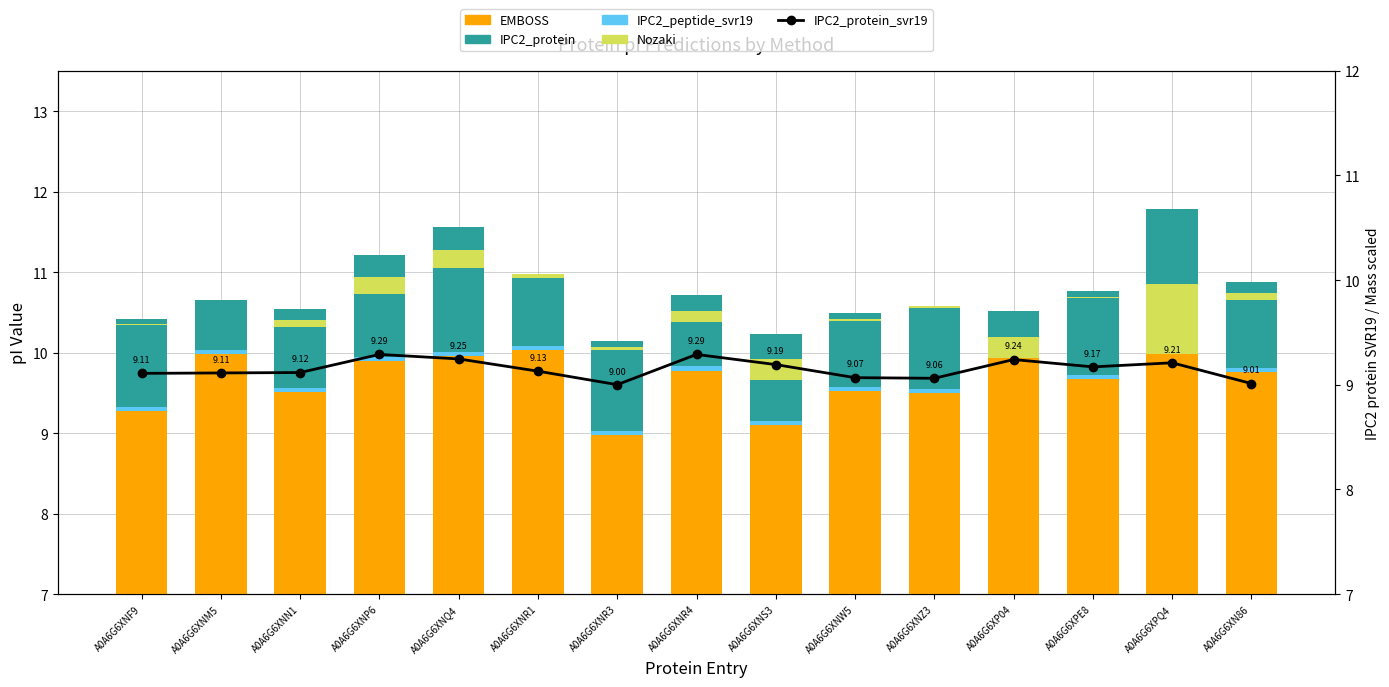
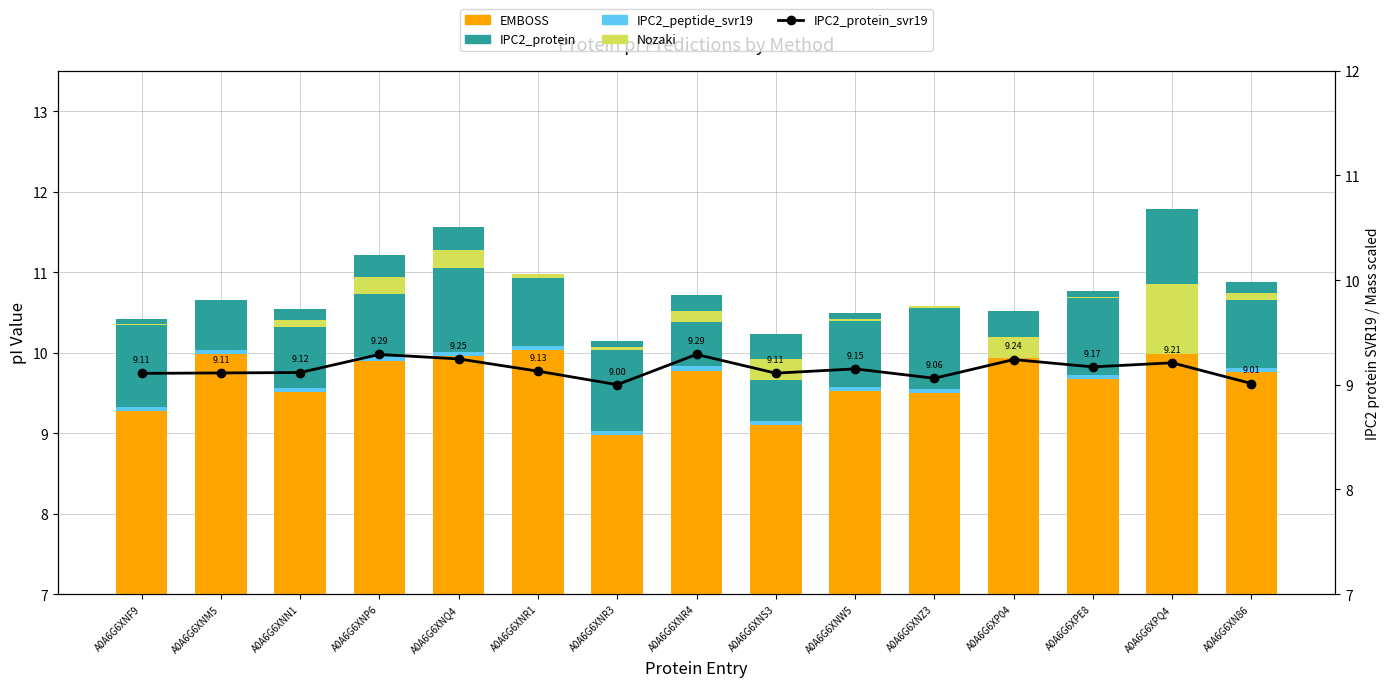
  {
    "IPC2_protein_svr19": {
      "A0A6G6XNF9": 9.11,
      "A0A6G6XNM5": 9.11,
      "A0A6G6XNN1": 9.12,
      "A0A6G6XNP6": 9.29,
      "A0A6G6XNQ4": 9.25,
      "A0A6G6XNR1": 9.13,
      "A0A6G6XNR3": 9.00,
      "A0A6G6XNR4": 9.29,
-     "A0A6G6XNS3": 9.19,
-     "A0A6G6XNW5": 9.07,
+     "A0A6G6XNS3": 9.11,
+     "A0A6G6XNW5": 9.15,
      "A0A6G6XNZ3": 9.06,
      "A0A6G6XP04": 9.24,
      "A0A6G6XPE8": 9.17,
      "A0A6G6XPQ4": 9.21,
      "A0A6G6XN86": 9.01
    }
  }
